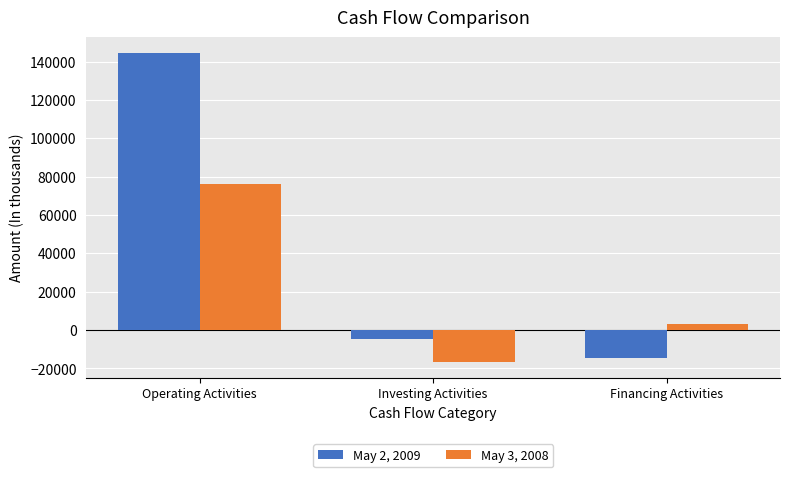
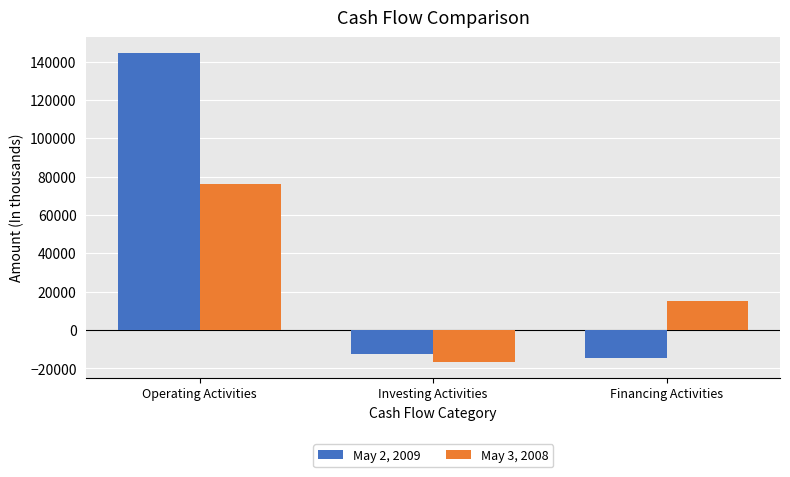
  {
    "May 2, 2009": {
      "Operating Activities": 145000,
-     "Investing Activities": -5000,
+     "Investing Activities": -13000,
      "Financing Activities": -15000
    },
    "May 3, 2008": {
      "Operating Activities": 76000,
      "Investing Activities": -17000,
-     "Financing Activities": 3000
+     "Financing Activities": 15000
    }
  }
